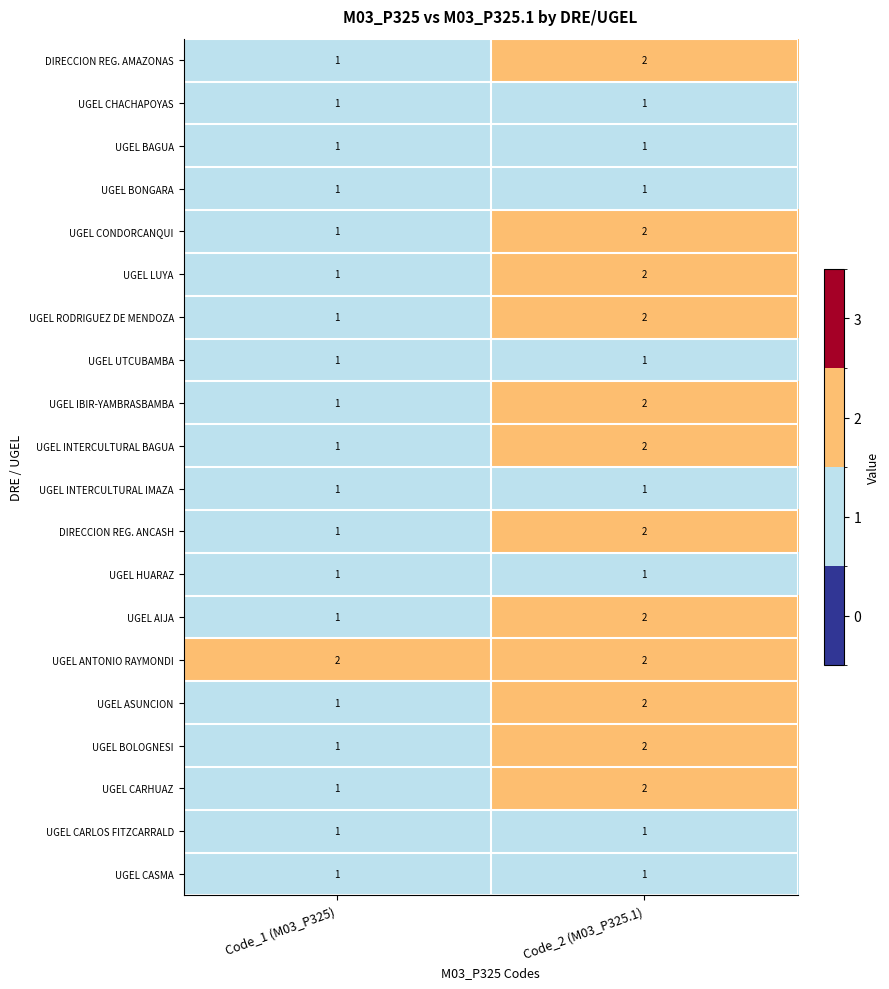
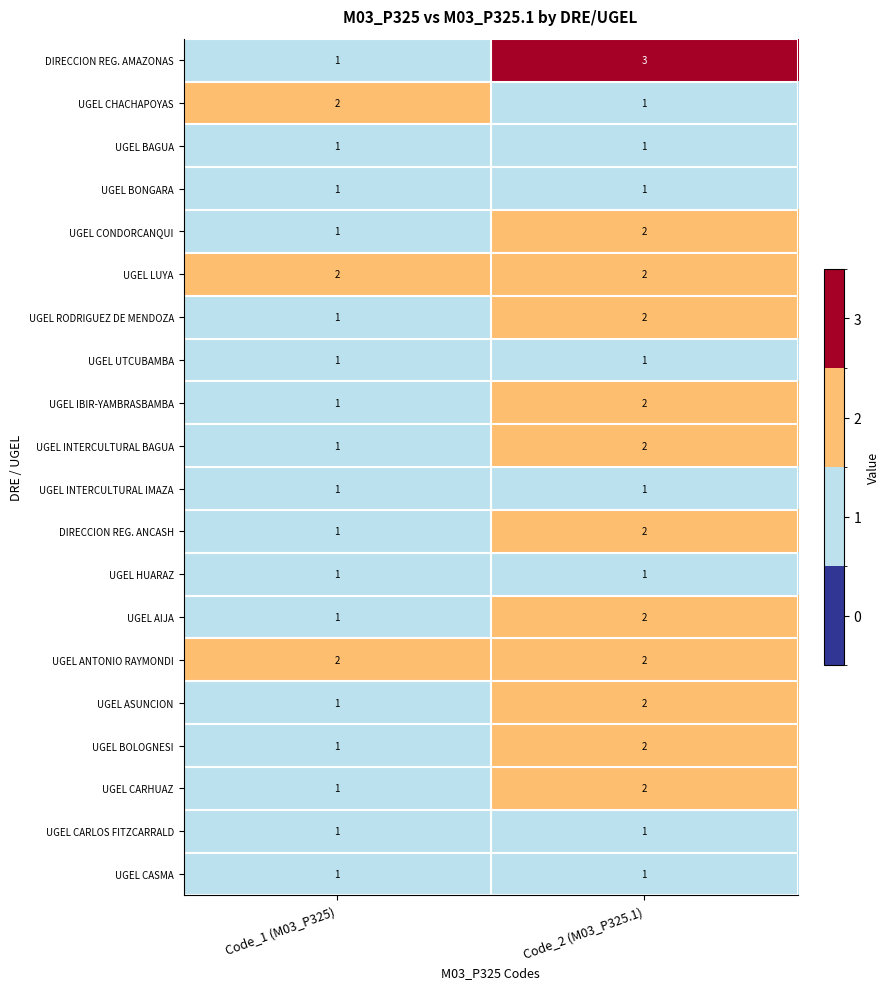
  {
    "DIRECCION REG. AMAZONAS": {
      "Code_1 (M03_P325)": 1,
-     "Code_2 (M03_P325.1)": 2
+     "Code_2 (M03_P325.1)": 3
    },
    "UGEL CHACHAPOYAS": {
-     "Code_1 (M03_P325)": 1,
+     "Code_1 (M03_P325)": 2,
      "Code_2 (M03_P325.1)": 1
    },
    "UGEL BAGUA": {
      "Code_1 (M03_P325)": 1,
      "Code_2 (M03_P325.1)": 1
    },
    "UGEL BONGARA": {
      "Code_1 (M03_P325)": 1,
      "Code_2 (M03_P325.1)": 1
    },
    "UGEL CONDORCANQUI": {
      "Code_1 (M03_P325)": 1,
      "Code_2 (M03_P325.1)": 2
    },
    "UGEL LUYA": {
-     "Code_1 (M03_P325)": 1,
+     "Code_1 (M03_P325)": 2,
      "Code_2 (M03_P325.1)": 2
    },
    "UGEL RODRIGUEZ DE MENDOZA": {
      "Code_1 (M03_P325)": 1,
      "Code_2 (M03_P325.1)": 2
    },
    "UGEL UTCUBAMBA": {
      "Code_1 (M03_P325)": 1,
      "Code_2 (M03_P325.1)": 1
    },
    "UGEL IBIR-YAMBRASBAMBA": {
      "Code_1 (M03_P325)": 1,
      "Code_2 (M03_P325.1)": 2
    },
    "UGEL INTERCULTURAL BAGUA": {
      "Code_1 (M03_P325)": 1,
      "Code_2 (M03_P325.1)": 2
    },
    "UGEL INTERCULTURAL IMAZA": {
      "Code_1 (M03_P325)": 1,
      "Code_2 (M03_P325.1)": 1
    },
    "DIRECCION REG. ANCASH": {
      "Code_1 (M03_P325)": 1,
      "Code_2 (M03_P325.1)": 2
    },
    "UGEL HUARAZ": {
      "Code_1 (M03_P325)": 1,
      "Code_2 (M03_P325.1)": 1
    },
    "UGEL AIJA": {
      "Code_1 (M03_P325)": 1,
      "Code_2 (M03_P325.1)": 2
    },
    "UGEL ANTONIO RAYMONDI": {
      "Code_1 (M03_P325)": 2,
      "Code_2 (M03_P325.1)": 2
    },
    "UGEL ASUNCION": {
      "Code_1 (M03_P325)": 1,
      "Code_2 (M03_P325.1)": 2
    },
    "UGEL BOLOGNESI": {
      "Code_1 (M03_P325)": 1,
      "Code_2 (M03_P325.1)": 2
    },
    "UGEL CARHUAZ": {
      "Code_1 (M03_P325)": 1,
      "Code_2 (M03_P325.1)": 2
    },
    "UGEL CARLOS FITZCARRALD": {
      "Code_1 (M03_P325)": 1,
      "Code_2 (M03_P325.1)": 1
    },
    "UGEL CASMA": {
      "Code_1 (M03_P325)": 1,
      "Code_2 (M03_P325.1)": 1
    }
  }
